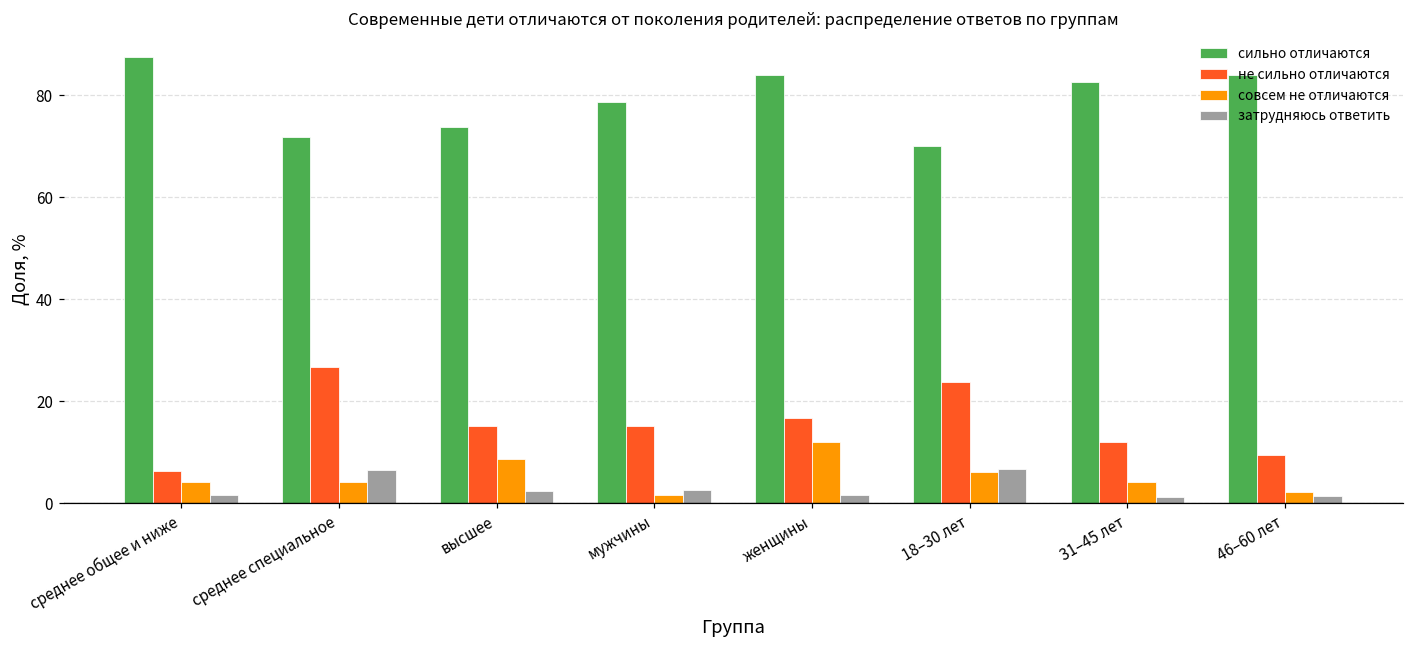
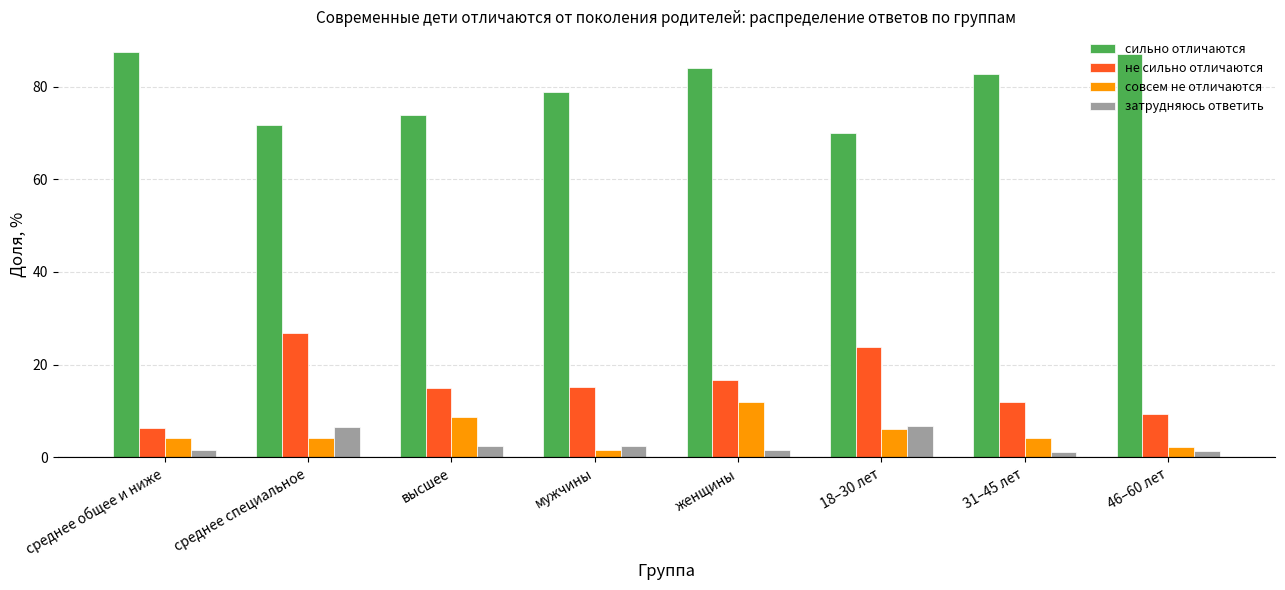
  {
    "сильно отличаются": {
      "среднее общее и ниже": 88,
      "среднее специальное": 72,
      "высшее": 74,
      "мужчины": 79,
      "женщины": 84,
      "18–30 лет": 70,
      "31–45 лет": 83,
-     "46–60 лет": 84
+     "46–60 лет": 87
    },
    "не сильно отличаются": {
      "среднее общее и ниже": 6,
      "среднее специальное": 27,
      "высшее": 15,
      "мужчины": 15,
      "женщины": 17,
      "18–30 лет": 24,
      "31–45 лет": 12,
      "46–60 лет": 9
    },
    "совсем не отличаются": {
      "среднее общее и ниже": 4,
      "среднее специальное": 4,
      "высшее": 9,
      "мужчины": 2,
      "женщины": 12,
      "18–30 лет": 6,
      "31–45 лет": 4,
      "46–60 лет": 2
    },
    "затрудняюсь ответить": {
      "среднее общее и ниже": 2,
      "среднее специальное": 6,
      "высшее": 2,
      "мужчины": 2,
      "женщины": 2,
      "18–30 лет": 7,
      "31–45 лет": 1,
      "46–60 лет": 1
    }
  }
